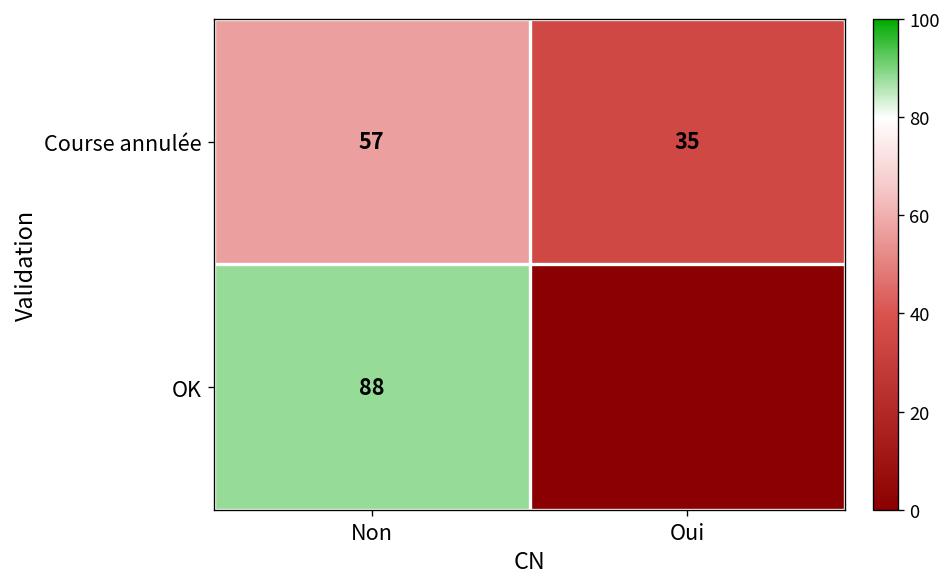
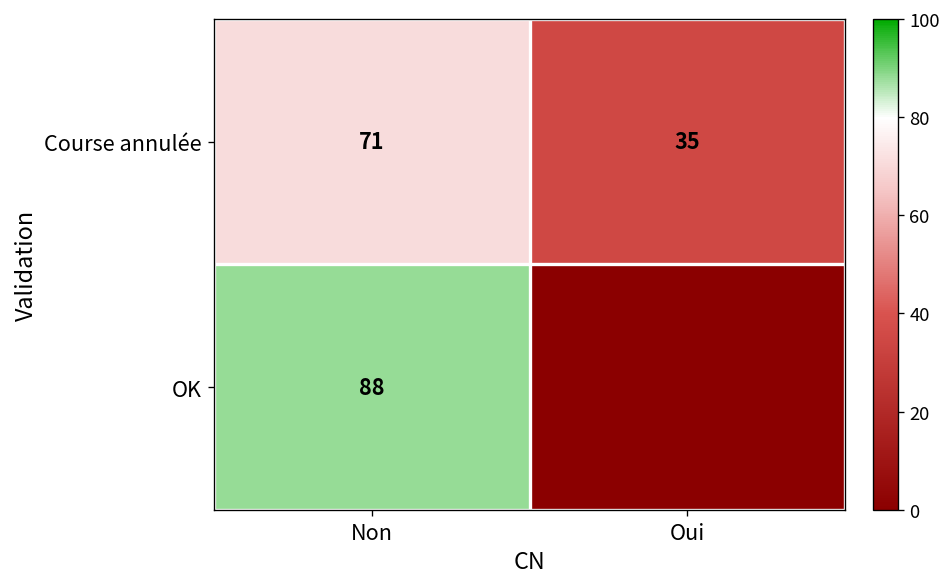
  {
    "Course annulée": {
-     "Non": 57,
+     "Non": 71,
      "Oui": 35
    },
    "OK": {
      "Non": 88
    }
  }
